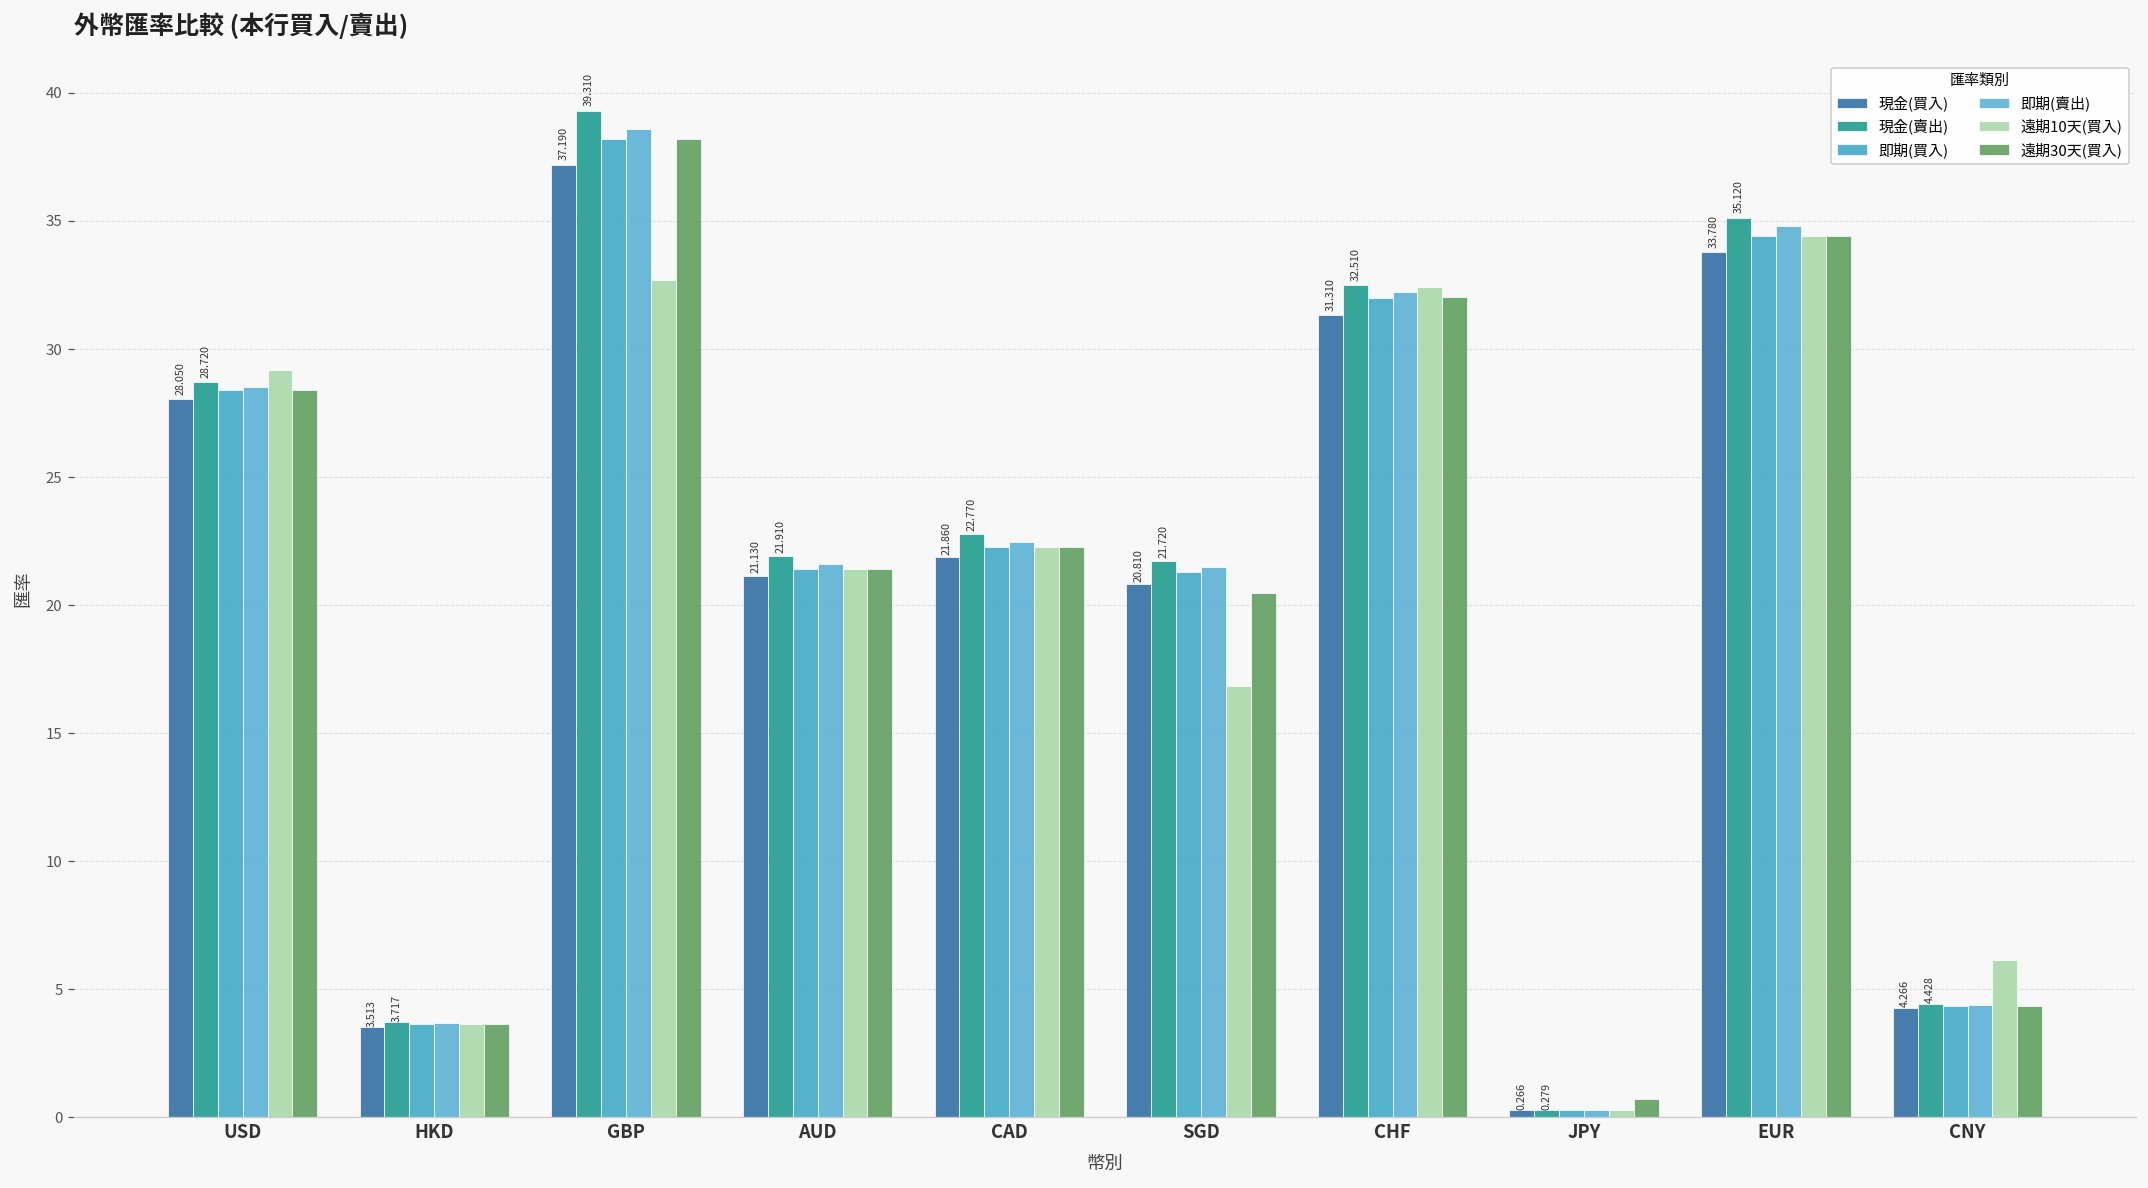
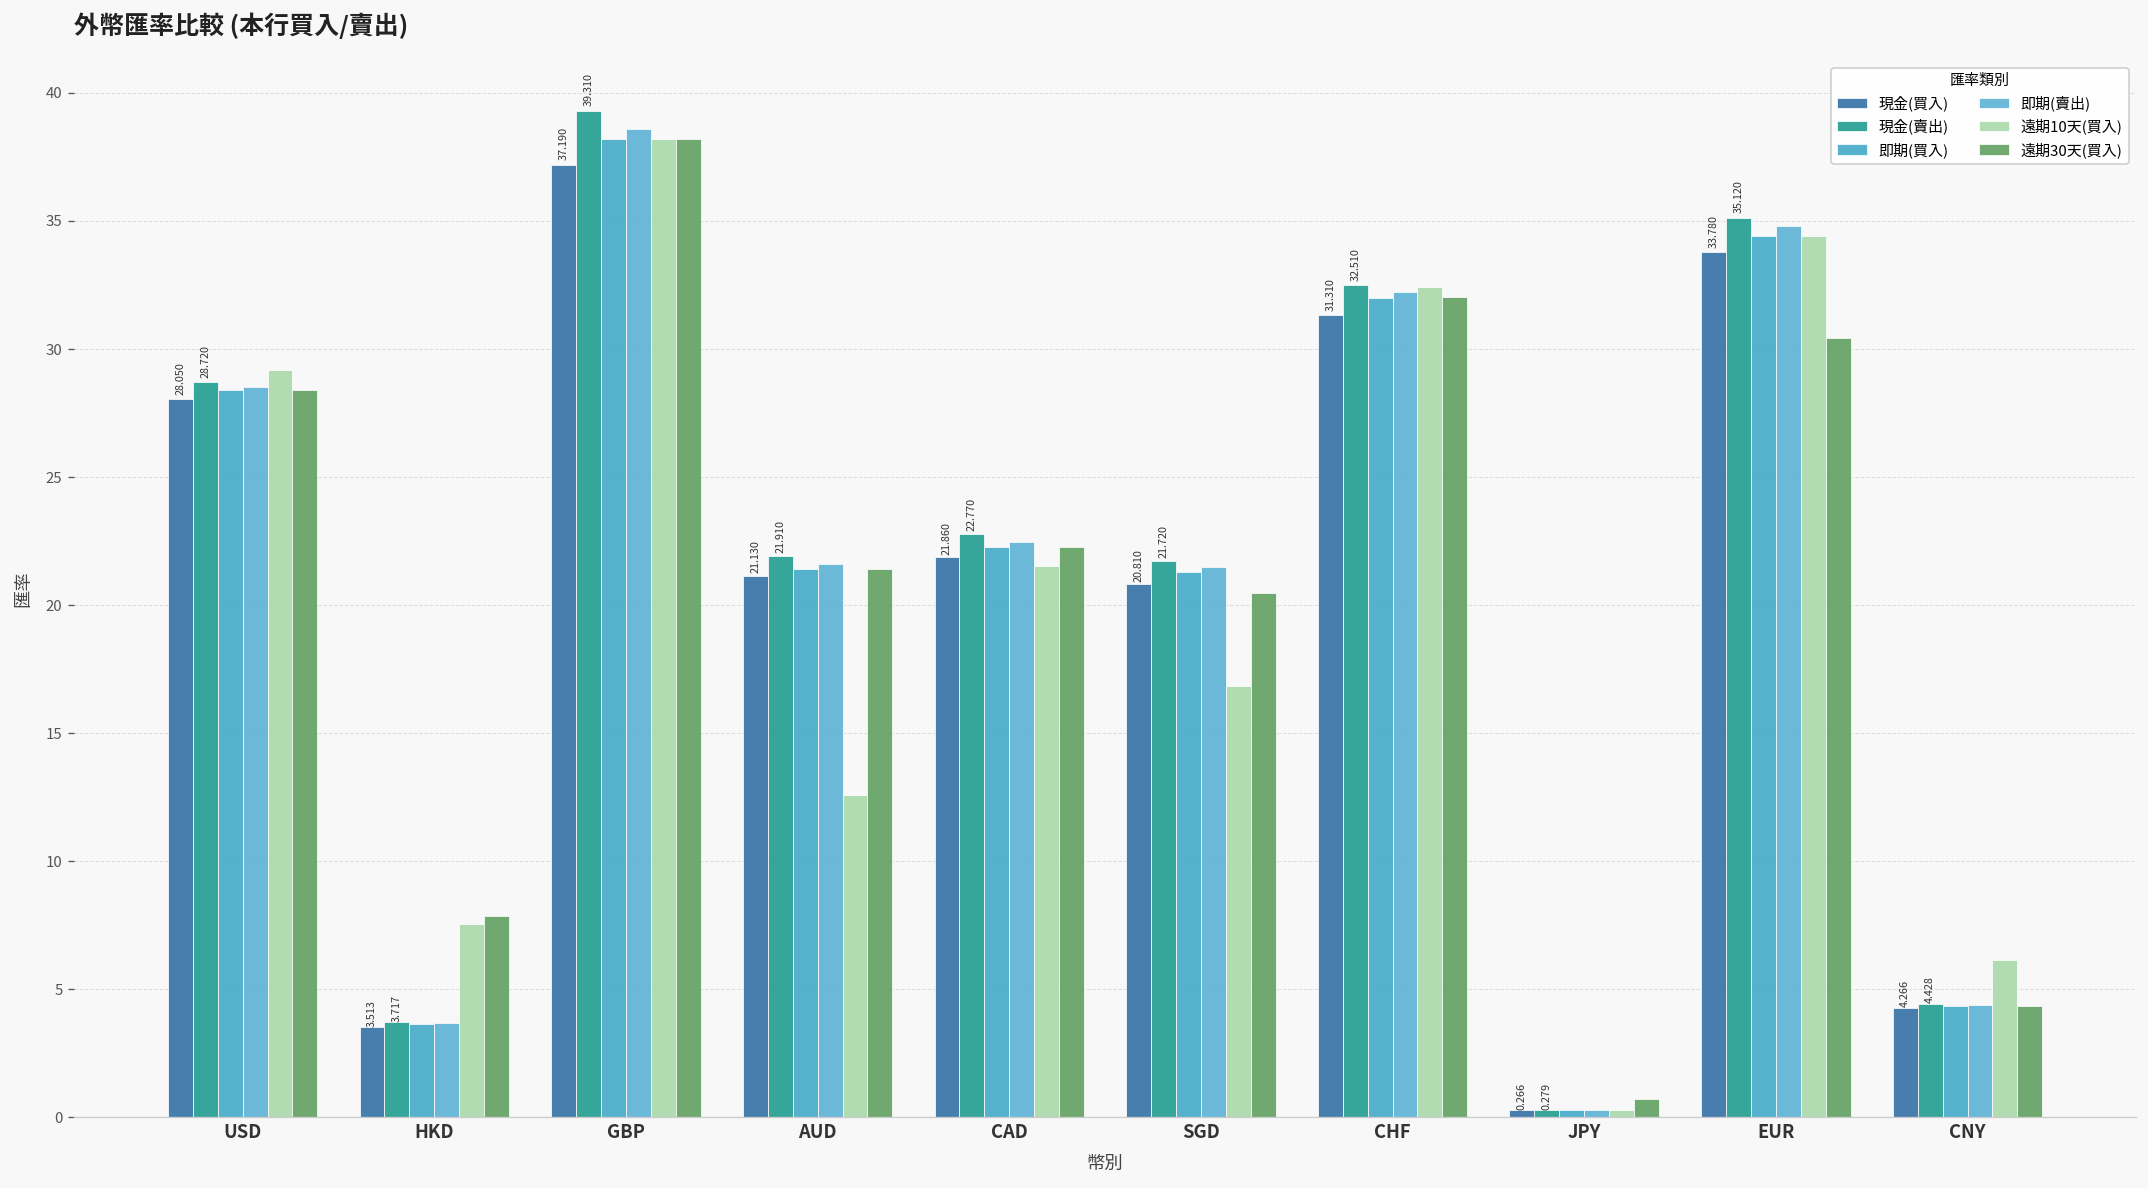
  {
    "遠期10天(買入)": {
      "USD": 29.2,
-     "HKD": 3.6,
-     "GBP": 32.7,
-     "AUD": 21.4,
-     "CAD": 22.3,
+     "HKD": 7.6,
+     "GBP": 38.2,
+     "AUD": 12.6,
+     "CAD": 21.5,
      "SGD": 16.9,
      "CHF": 32.4,
      "JPY": 0.3,
      "EUR": 34.4,
      "CNY": 6.1
    },
    "遠期30天(買入)": {
      "USD": 28.4,
-     "HKD": 3.6,
+     "HKD": 7.9,
      "GBP": 38.2,
      "AUD": 21.4,
      "CAD": 22.3,
      "SGD": 20.5,
      "CHF": 32.0,
      "JPY": 0.7,
-     "EUR": 34.4,
+     "EUR": 30.4,
      "CNY": 4.3
    }
  }
